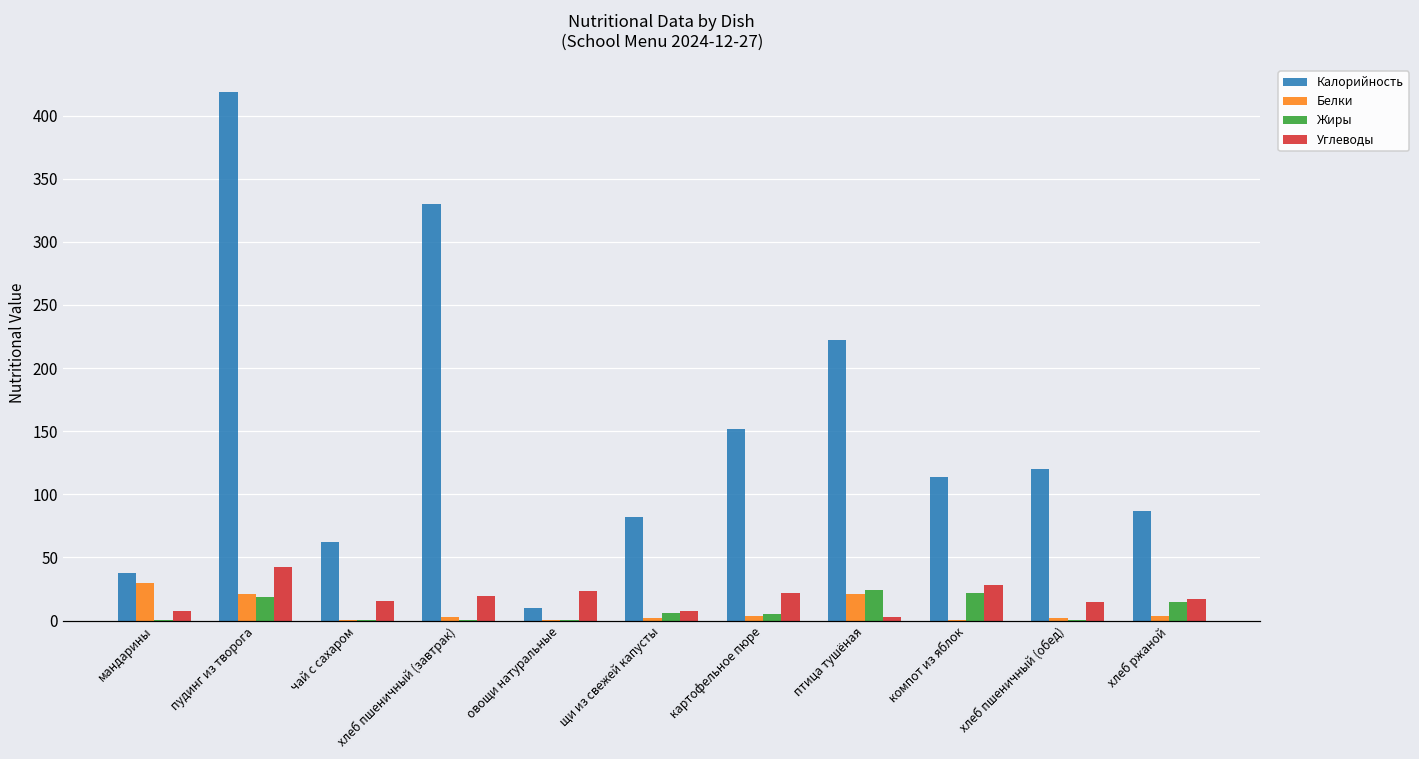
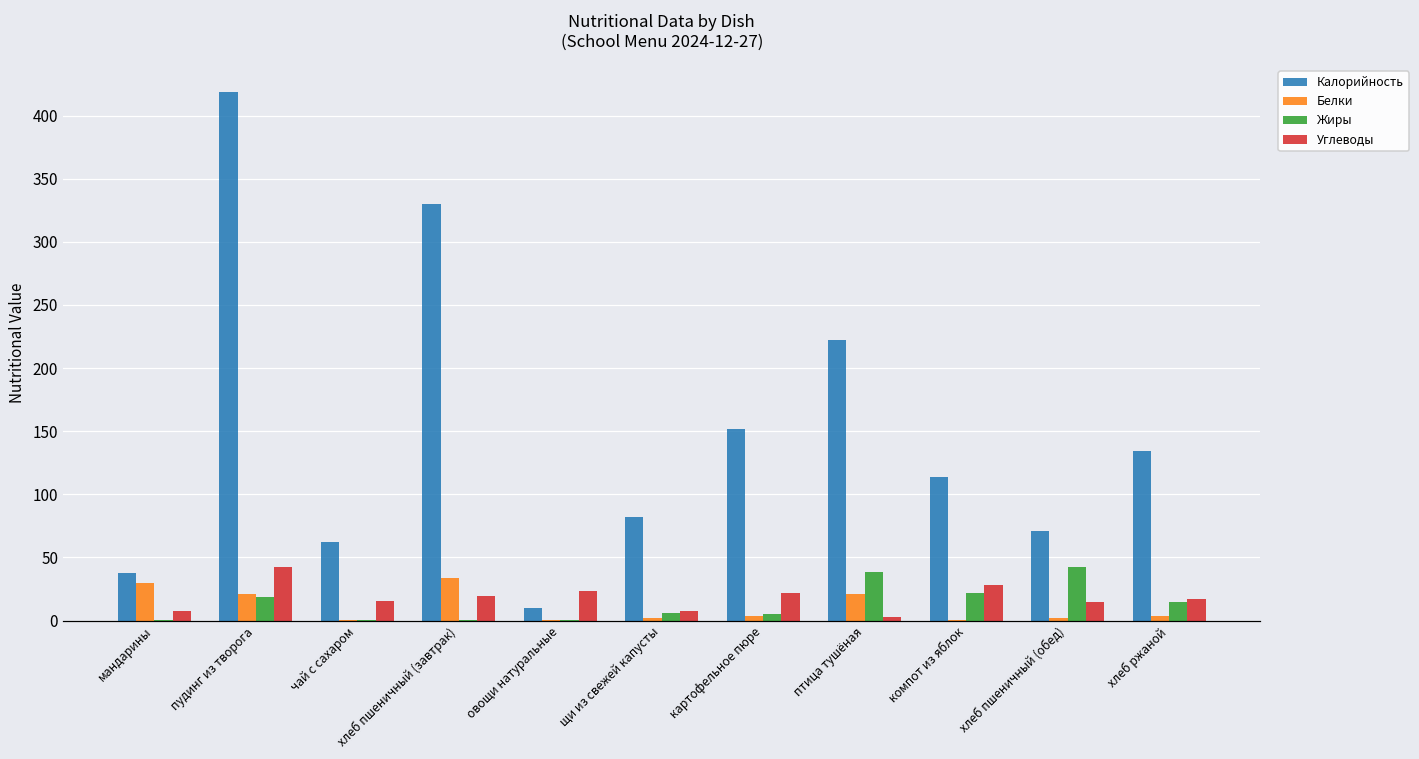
  {
    "Калорийность": {
      "мандарины": 38,
      "пудинг из творога": 419,
      "чай с сахаром": 62,
      "хлеб пшеничный (завтрак)": 330,
      "овощи натуральные": 10,
      "щи из свежей капусты": 82,
      "картофельное пюре": 152,
      "птица тушёная": 222,
      "компот из яблок": 114,
-     "хлеб пшеничный (обед)": 120,
-     "хлеб ржаной": 87
+     "хлеб пшеничный (обед)": 71,
+     "хлеб ржаной": 134
    },
    "Белки": {
      "мандарины": 30,
      "пудинг из творога": 21,
-     "хлеб пшеничный (завтрак)": 3,
+     "хлеб пшеничный (завтрак)": 33,
      "картофельное пюре": 3,
      "птица тушёная": 21,
      "хлеб пшеничный (обед)": 2,
      "хлеб ржаной": 3
    },
    "Жиры": {
      "пудинг из творога": 18,
      "щи из свежей капусты": 6,
      "картофельное пюре": 6,
-     "птица тушёная": 25,
+     "птица тушёная": 39,
      "компот из яблок": 22,
-     "хлеб пшеничный (обед)": 0,
+     "хлеб пшеничный (обед)": 42,
      "хлеб ржаной": 15
    },
    "Углеводы": {
      "мандарины": 8,
      "пудинг из творога": 42,
      "чай с сахаром": 15,
      "хлеб пшеничный (завтрак)": 19,
      "овощи натуральные": 24,
      "щи из свежей капусты": 8,
      "картофельное пюре": 22,
      "птица тушёная": 3,
      "компот из яблок": 28,
      "хлеб пшеничный (обед)": 14,
      "хлеб ржаной": 17
    }
  }
